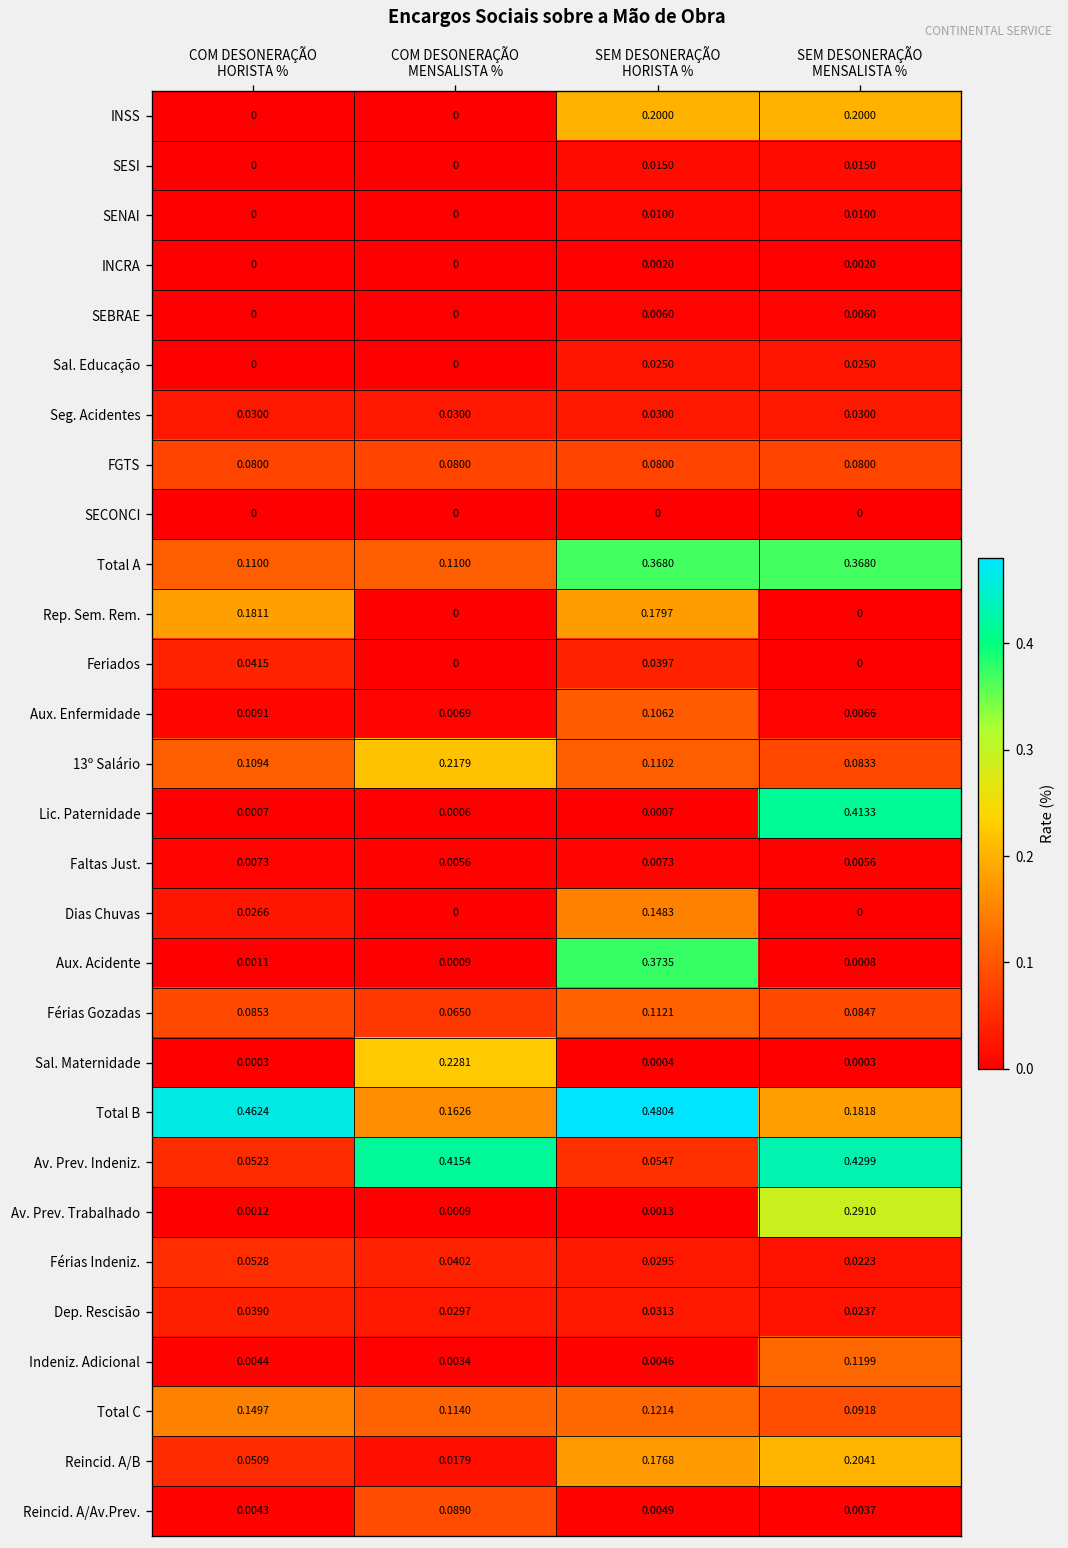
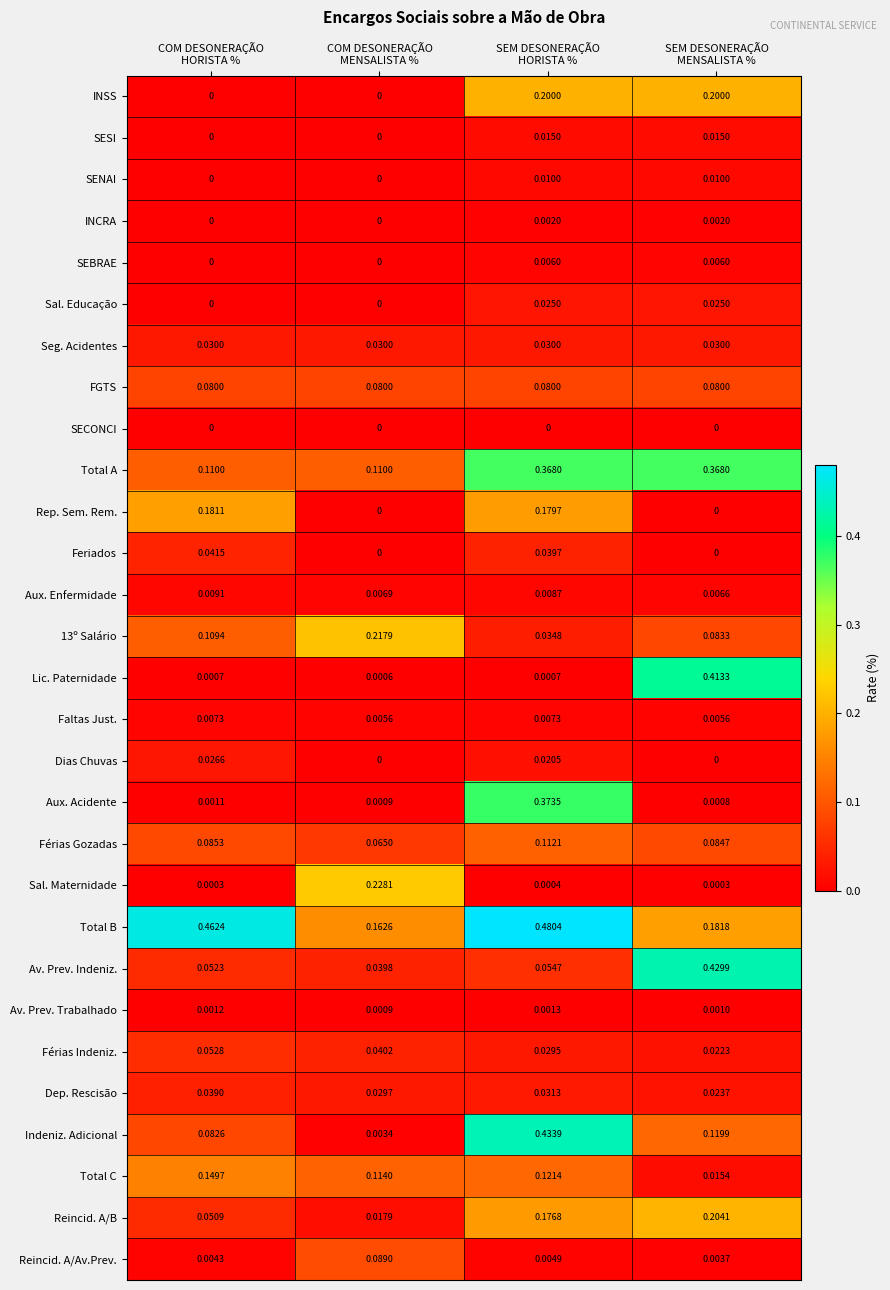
  {
    "INSS": {
      "COM DESONERAÇÃO HORISTA %": 0,
      "COM DESONERAÇÃO MENSALISTA %": 0,
      "SEM DESONERAÇÃO HORISTA %": 0.2000,
      "SEM DESONERAÇÃO MENSALISTA %": 0.2000
    },
    "SESI": {
      "COM DESONERAÇÃO HORISTA %": 0,
      "COM DESONERAÇÃO MENSALISTA %": 0,
      "SEM DESONERAÇÃO HORISTA %": 0.0150,
      "SEM DESONERAÇÃO MENSALISTA %": 0.0150
    },
    "SENAI": {
      "COM DESONERAÇÃO HORISTA %": 0,
      "COM DESONERAÇÃO MENSALISTA %": 0,
      "SEM DESONERAÇÃO HORISTA %": 0.0100,
      "SEM DESONERAÇÃO MENSALISTA %": 0.0100
    },
    "INCRA": {
      "COM DESONERAÇÃO HORISTA %": 0,
      "COM DESONERAÇÃO MENSALISTA %": 0,
      "SEM DESONERAÇÃO HORISTA %": 0.0020,
      "SEM DESONERAÇÃO MENSALISTA %": 0.0020
    },
    "SEBRAE": {
      "COM DESONERAÇÃO HORISTA %": 0,
      "COM DESONERAÇÃO MENSALISTA %": 0,
      "SEM DESONERAÇÃO HORISTA %": 0.0060,
      "SEM DESONERAÇÃO MENSALISTA %": 0.0060
    },
    "Sal. Educação": {
      "COM DESONERAÇÃO HORISTA %": 0,
      "COM DESONERAÇÃO MENSALISTA %": 0,
      "SEM DESONERAÇÃO HORISTA %": 0.0250,
      "SEM DESONERAÇÃO MENSALISTA %": 0.0250
    },
    "Seg. Acidentes": {
      "COM DESONERAÇÃO HORISTA %": 0.0300,
      "COM DESONERAÇÃO MENSALISTA %": 0.0300,
      "SEM DESONERAÇÃO HORISTA %": 0.0300,
      "SEM DESONERAÇÃO MENSALISTA %": 0.0300
    },
    "FGTS": {
      "COM DESONERAÇÃO HORISTA %": 0.0800,
      "COM DESONERAÇÃO MENSALISTA %": 0.0800,
      "SEM DESONERAÇÃO HORISTA %": 0.0800,
      "SEM DESONERAÇÃO MENSALISTA %": 0.0800
    },
    "SECONCI": {
      "COM DESONERAÇÃO HORISTA %": 0,
      "COM DESONERAÇÃO MENSALISTA %": 0,
      "SEM DESONERAÇÃO HORISTA %": 0,
      "SEM DESONERAÇÃO MENSALISTA %": 0
    },
    "Total A": {
      "COM DESONERAÇÃO HORISTA %": 0.1100,
      "COM DESONERAÇÃO MENSALISTA %": 0.1100,
      "SEM DESONERAÇÃO HORISTA %": 0.3680,
      "SEM DESONERAÇÃO MENSALISTA %": 0.3680
    },
    "Rep. Sem. Rem.": {
      "COM DESONERAÇÃO HORISTA %": 0.1811,
      "COM DESONERAÇÃO MENSALISTA %": 0,
      "SEM DESONERAÇÃO HORISTA %": 0.1797,
      "SEM DESONERAÇÃO MENSALISTA %": 0
    },
    "Feriados": {
      "COM DESONERAÇÃO HORISTA %": 0.0415,
      "COM DESONERAÇÃO MENSALISTA %": 0,
      "SEM DESONERAÇÃO HORISTA %": 0.0397,
      "SEM DESONERAÇÃO MENSALISTA %": 0
    },
    "Aux. Enfermidade": {
      "COM DESONERAÇÃO HORISTA %": 0.0091,
      "COM DESONERAÇÃO MENSALISTA %": 0.0069,
-     "SEM DESONERAÇÃO HORISTA %": 0.1062,
+     "SEM DESONERAÇÃO HORISTA %": 0.0087,
      "SEM DESONERAÇÃO MENSALISTA %": 0.0066
    },
    "13º Salário": {
      "COM DESONERAÇÃO HORISTA %": 0.1094,
      "COM DESONERAÇÃO MENSALISTA %": 0.2179,
-     "SEM DESONERAÇÃO HORISTA %": 0.1102,
+     "SEM DESONERAÇÃO HORISTA %": 0.0348,
      "SEM DESONERAÇÃO MENSALISTA %": 0.0833
    },
    "Lic. Paternidade": {
      "COM DESONERAÇÃO HORISTA %": 0.0007,
      "COM DESONERAÇÃO MENSALISTA %": 0.0006,
      "SEM DESONERAÇÃO HORISTA %": 0.0007,
      "SEM DESONERAÇÃO MENSALISTA %": 0.4133
    },
    "Faltas Just.": {
      "COM DESONERAÇÃO HORISTA %": 0.0073,
      "COM DESONERAÇÃO MENSALISTA %": 0.0056,
      "SEM DESONERAÇÃO HORISTA %": 0.0073,
      "SEM DESONERAÇÃO MENSALISTA %": 0.0056
    },
    "Dias Chuvas": {
      "COM DESONERAÇÃO HORISTA %": 0.0266,
      "COM DESONERAÇÃO MENSALISTA %": 0,
-     "SEM DESONERAÇÃO HORISTA %": 0.1483,
+     "SEM DESONERAÇÃO HORISTA %": 0.0205,
      "SEM DESONERAÇÃO MENSALISTA %": 0
    },
    "Aux. Acidente": {
      "COM DESONERAÇÃO HORISTA %": 0.0011,
      "COM DESONERAÇÃO MENSALISTA %": 0.0009,
      "SEM DESONERAÇÃO HORISTA %": 0.3735,
      "SEM DESONERAÇÃO MENSALISTA %": 0.0008
    },
    "Férias Gozadas": {
      "COM DESONERAÇÃO HORISTA %": 0.0853,
      "COM DESONERAÇÃO MENSALISTA %": 0.0650,
      "SEM DESONERAÇÃO HORISTA %": 0.1121,
      "SEM DESONERAÇÃO MENSALISTA %": 0.0847
    },
    "Sal. Maternidade": {
      "COM DESONERAÇÃO HORISTA %": 0.0003,
      "COM DESONERAÇÃO MENSALISTA %": 0.2281,
      "SEM DESONERAÇÃO HORISTA %": 0.0004,
      "SEM DESONERAÇÃO MENSALISTA %": 0.0003
    },
    "Total B": {
      "COM DESONERAÇÃO HORISTA %": 0.4624,
      "COM DESONERAÇÃO MENSALISTA %": 0.1626,
      "SEM DESONERAÇÃO HORISTA %": 0.4804,
      "SEM DESONERAÇÃO MENSALISTA %": 0.1818
    },
    "Av. Prev. Indeniz.": {
      "COM DESONERAÇÃO HORISTA %": 0.0523,
-     "COM DESONERAÇÃO MENSALISTA %": 0.4154,
+     "COM DESONERAÇÃO MENSALISTA %": 0.0398,
      "SEM DESONERAÇÃO HORISTA %": 0.0547,
      "SEM DESONERAÇÃO MENSALISTA %": 0.4299
    },
    "Av. Prev. Trabalhado": {
      "COM DESONERAÇÃO HORISTA %": 0.0012,
      "COM DESONERAÇÃO MENSALISTA %": 0.0009,
      "SEM DESONERAÇÃO HORISTA %": 0.0013,
-     "SEM DESONERAÇÃO MENSALISTA %": 0.2910
+     "SEM DESONERAÇÃO MENSALISTA %": 0.0010
    },
    "Férias Indeniz.": {
      "COM DESONERAÇÃO HORISTA %": 0.0528,
      "COM DESONERAÇÃO MENSALISTA %": 0.0402,
      "SEM DESONERAÇÃO HORISTA %": 0.0295,
      "SEM DESONERAÇÃO MENSALISTA %": 0.0223
    },
    "Dep. Rescisão": {
      "COM DESONERAÇÃO HORISTA %": 0.0390,
      "COM DESONERAÇÃO MENSALISTA %": 0.0297,
      "SEM DESONERAÇÃO HORISTA %": 0.0313,
      "SEM DESONERAÇÃO MENSALISTA %": 0.0237
    },
    "Indeniz. Adicional": {
-     "COM DESONERAÇÃO HORISTA %": 0.0044,
+     "COM DESONERAÇÃO HORISTA %": 0.0826,
      "COM DESONERAÇÃO MENSALISTA %": 0.0034,
-     "SEM DESONERAÇÃO HORISTA %": 0.0046,
+     "SEM DESONERAÇÃO HORISTA %": 0.4339,
      "SEM DESONERAÇÃO MENSALISTA %": 0.1199
    },
    "Total C": {
      "COM DESONERAÇÃO HORISTA %": 0.1497,
      "COM DESONERAÇÃO MENSALISTA %": 0.1140,
      "SEM DESONERAÇÃO HORISTA %": 0.1214,
-     "SEM DESONERAÇÃO MENSALISTA %": 0.0918
+     "SEM DESONERAÇÃO MENSALISTA %": 0.0154
    },
    "Reincid. A/B": {
      "COM DESONERAÇÃO HORISTA %": 0.0509,
      "COM DESONERAÇÃO MENSALISTA %": 0.0179,
      "SEM DESONERAÇÃO HORISTA %": 0.1768,
      "SEM DESONERAÇÃO MENSALISTA %": 0.2041
    },
    "Reincid. A/Av.Prev.": {
      "COM DESONERAÇÃO HORISTA %": 0.0043,
      "COM DESONERAÇÃO MENSALISTA %": 0.0890,
      "SEM DESONERAÇÃO HORISTA %": 0.0049,
      "SEM DESONERAÇÃO MENSALISTA %": 0.0037
    }
  }
